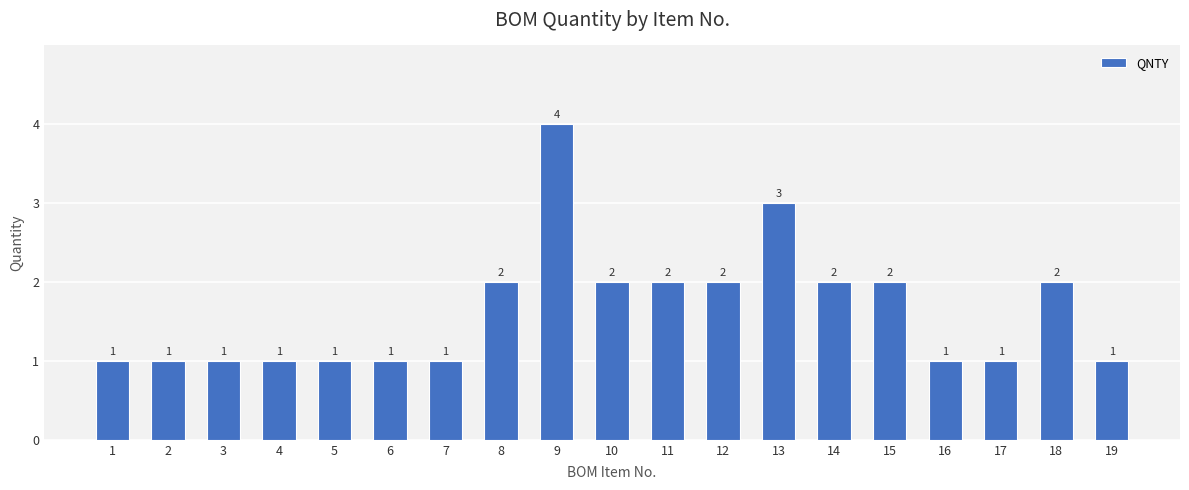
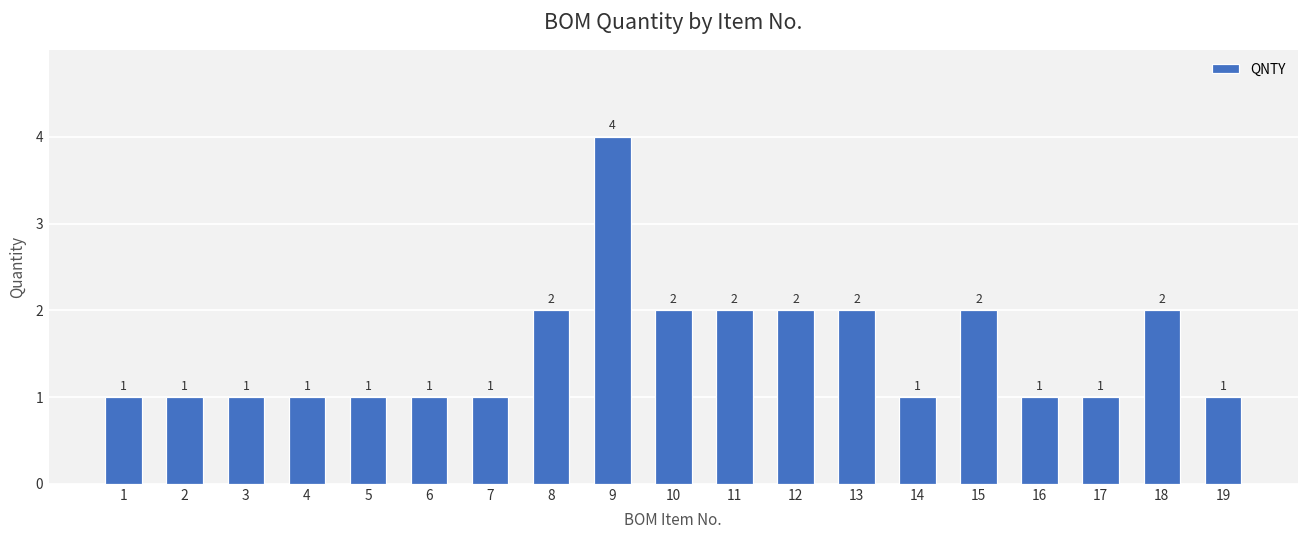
  {
    "1": 1,
    "2": 1,
    "3": 1,
    "4": 1,
    "5": 1,
    "6": 1,
    "7": 1,
    "8": 2,
    "9": 4,
    "10": 2,
    "11": 2,
    "12": 2,
-   "13": 3,
-   "14": 2,
+   "13": 2,
+   "14": 1,
    "15": 2,
    "16": 1,
    "17": 1,
    "18": 2,
    "19": 1
  }
